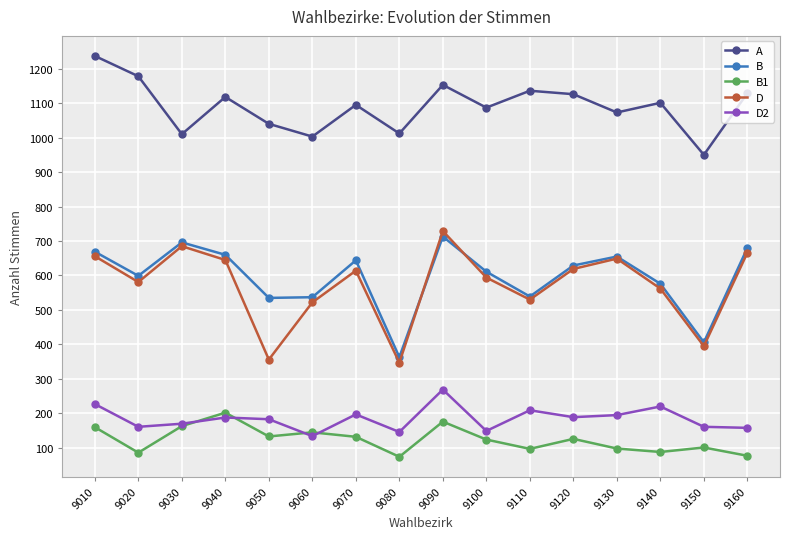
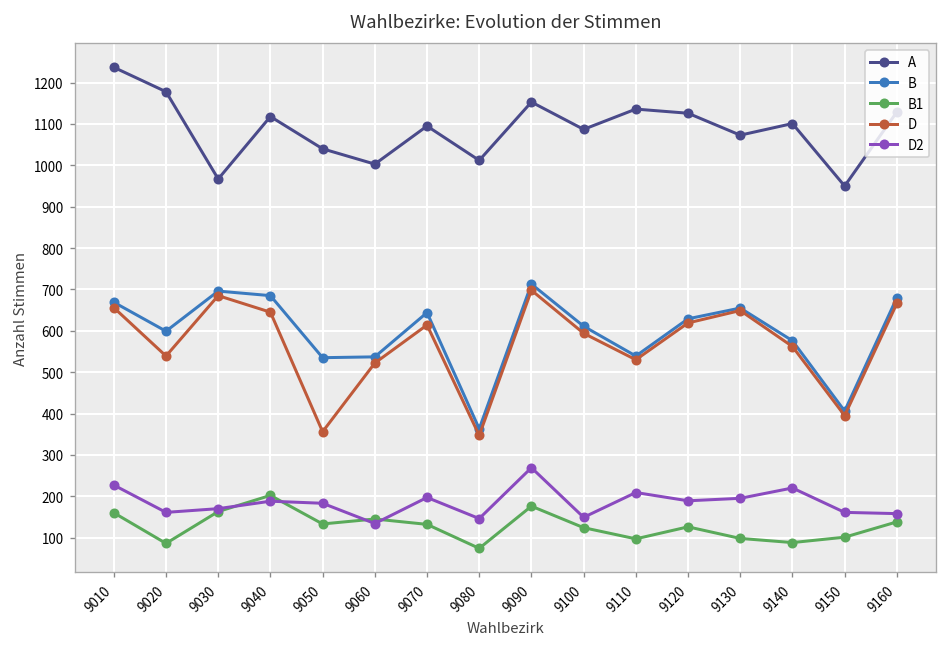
  {
    "A": {
      "9010": 1240,
      "9020": 1180,
-     "9030": 1010,
+     "9030": 970,
      "9040": 1120,
      "9050": 1040,
      "9060": 1000,
      "9070": 1100,
      "9080": 1010,
      "9090": 1150,
      "9100": 1090,
      "9110": 1140,
      "9120": 1130,
      "9130": 1070,
      "9140": 1100,
      "9150": 950
    },
    "B": {
      "9010": 670,
      "9020": 600,
      "9030": 700,
-     "9040": 660,
+     "9040": 690,
      "9050": 540,
      "9060": 540,
      "9070": 640,
      "9080": 360,
      "9090": 710,
      "9100": 610,
      "9110": 540,
      "9120": 630,
      "9140": 580,
      "9150": 410,
      "9160": 680
    },
    "B1": {
      "9010": 160,
      "9020": 90,
      "9040": 200,
      "9050": 130,
      "9060": 150,
      "9070": 130,
      "9080": 70,
      "9090": 180,
      "9100": 120,
      "9110": 100,
      "9120": 130,
      "9130": 100,
      "9140": 90,
      "9150": 100,
-     "9160": 80
+     "9160": 140
    },
    "D": {
      "9010": 660,
-     "9020": 580,
+     "9020": 540,
      "9030": 690,
      "9040": 650,
      "9050": 360,
      "9060": 520,
      "9070": 610,
      "9080": 350,
-     "9090": 730,
+     "9090": 700,
      "9100": 590,
      "9110": 530,
      "9120": 620,
      "9140": 560,
      "9150": 400,
      "9160": 670
    },
    "D2": {
      "9010": 230,
      "9020": 160,
      "9040": 190,
      "9050": 180,
      "9060": 130,
      "9070": 200,
      "9080": 150,
      "9090": 270,
      "9100": 150,
      "9110": 210,
      "9120": 190,
      "9130": 200,
      "9140": 220,
      "9150": 160,
      "9160": 160
    }
  }
